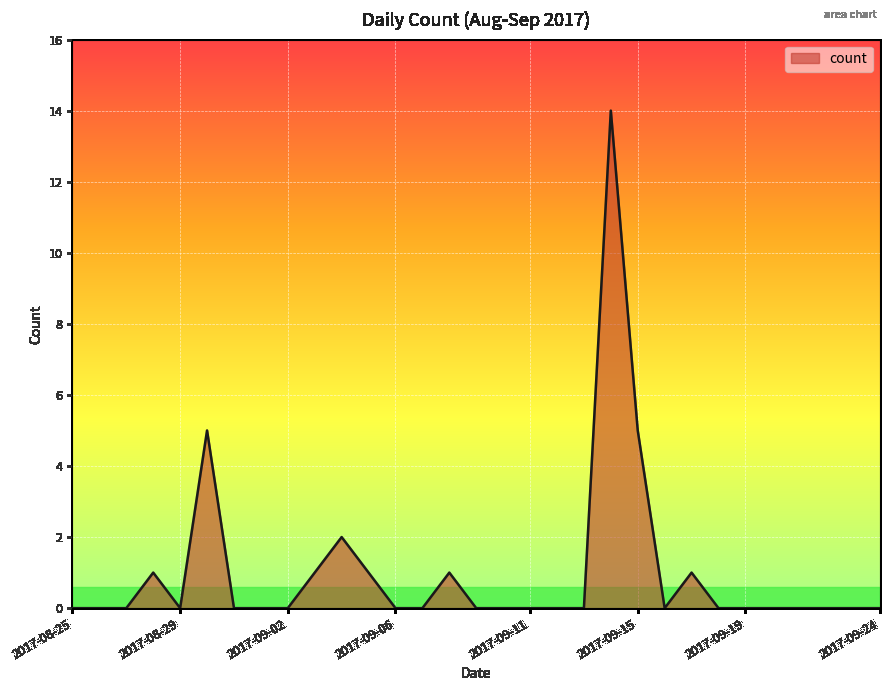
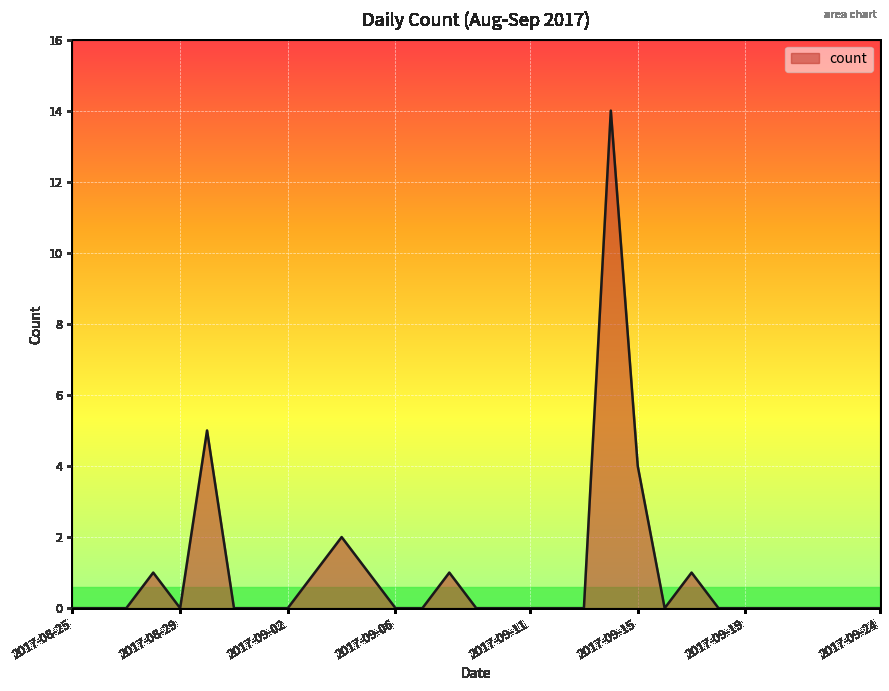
  {
-   "2017-09-15": 5
+   "2017-09-15": 4
  }
